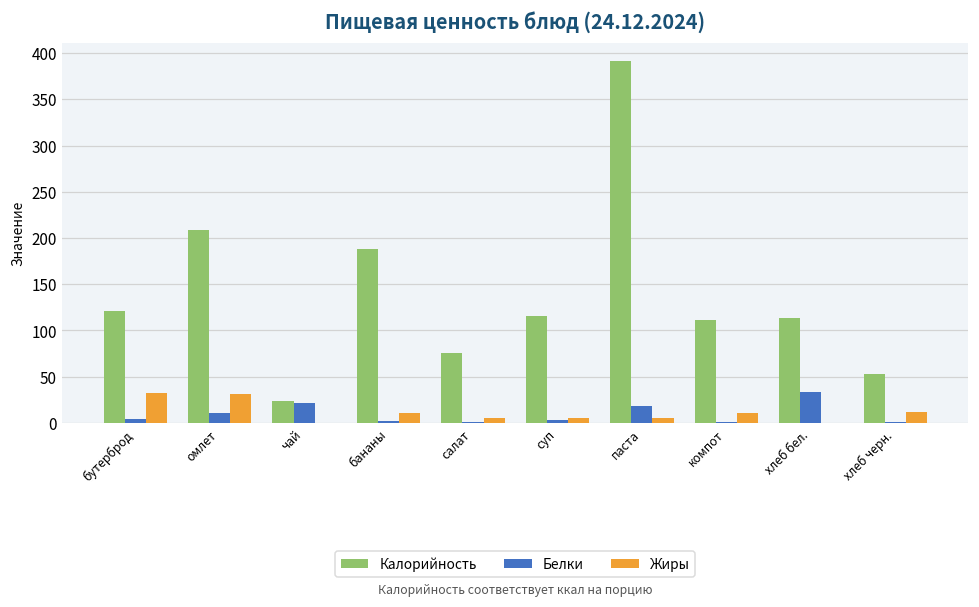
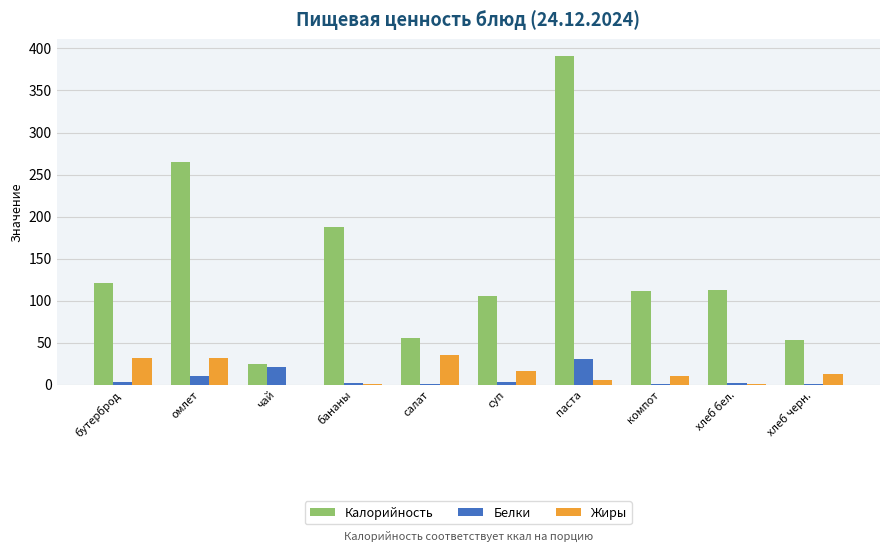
  {
    "Калорийность": {
      "бутерброд": 120,
-     "омлет": 210,
+     "омлет": 270,
      "чай": 20,
      "бананы": 190,
-     "салат": 80,
-     "суп": 120,
+     "салат": 60,
+     "суп": 110,
      "паста": 390,
      "компот": 110,
      "хлеб бел.": 110,
      "хлеб черн.": 50
    },
    "Белки": {
      "бутерброд": 0,
      "омлет": 10,
      "чай": 20,
-     "паста": 20,
-     "хлеб бел.": 30
+     "паста": 30,
+     "хлеб бел.": 0
    },
    "Жиры": {
      "бутерброд": 30,
      "омлет": 30,
      "чай": 0,
-     "бананы": 10,
-     "салат": 10,
-     "суп": 10,
+     "бананы": 0,
+     "салат": 40,
+     "суп": 20,
      "паста": 10,
      "компот": 10,
      "хлеб черн.": 10
    }
  }
